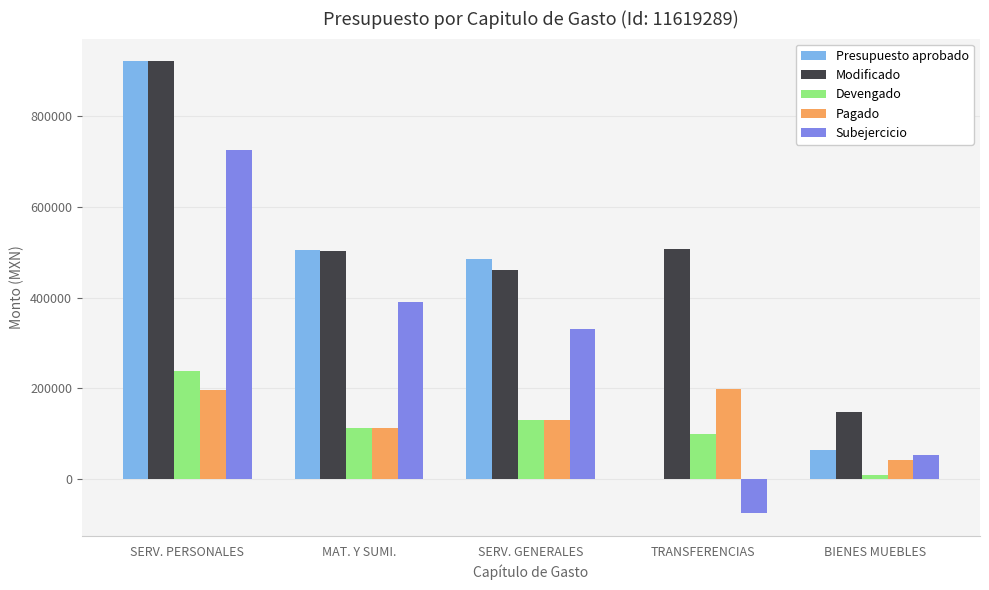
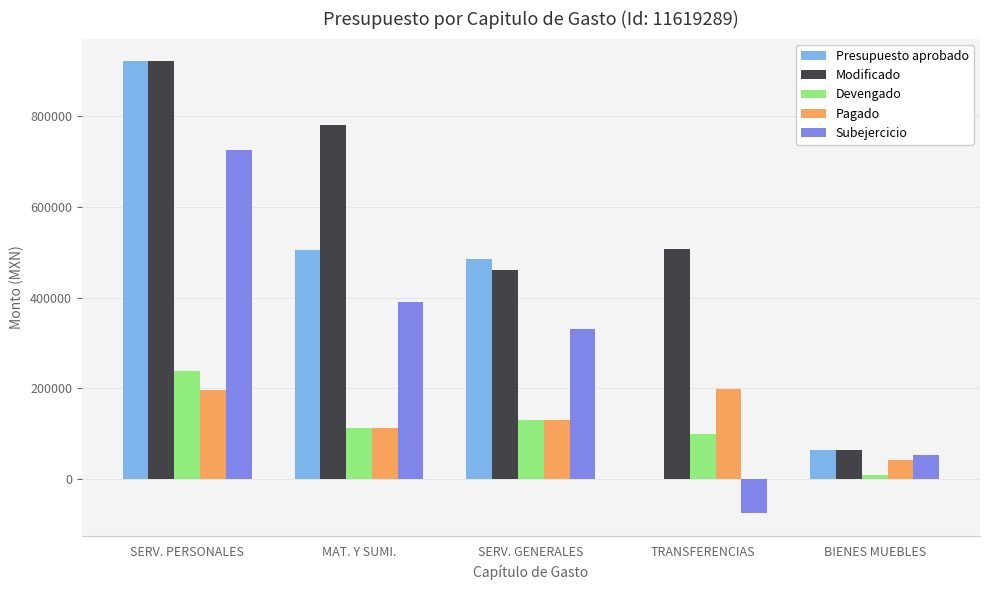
  {
    "Modificado": {
      "SERV. PERSONALES": 920000,
-     "MAT. Y SUMI.": 500000,
+     "MAT. Y SUMI.": 780000,
      "SERV. GENERALES": 460000,
      "TRANSFERENCIAS": 510000,
-     "BIENES MUEBLES": 150000
+     "BIENES MUEBLES": 60000
    },
    "Devengado": {
      "SERV. PERSONALES": 240000,
      "MAT. Y SUMI.": 110000,
      "SERV. GENERALES": 130000,
      "TRANSFERENCIAS": 100000,
      "BIENES MUEBLES": 10000
    },
    "Pagado": {
      "SERV. PERSONALES": 200000,
      "MAT. Y SUMI.": 110000,
      "SERV. GENERALES": 130000,
      "TRANSFERENCIAS": 200000,
      "BIENES MUEBLES": 40000
    }
  }
